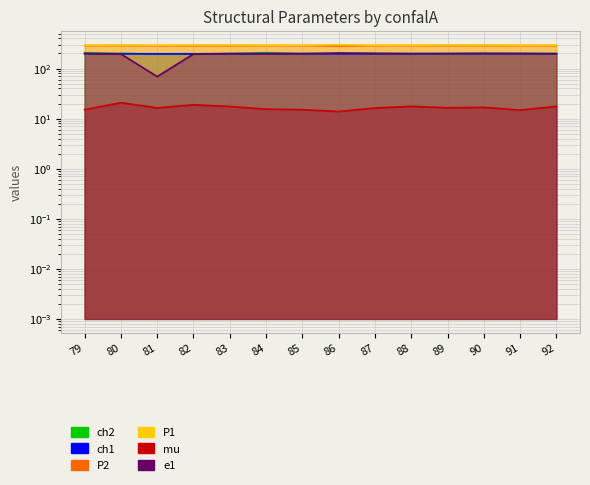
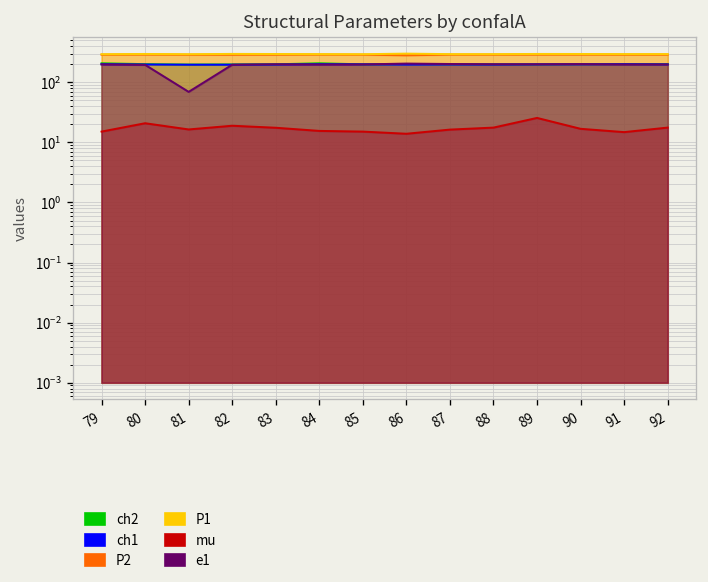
  {
    "mu": {
      "79": 15,
      "80": 21,
      "81": 16,
      "82": 19,
      "83": 18,
      "84": 16,
      "85": 15,
      "86": 14,
      "87": 16,
      "88": 18,
-     "89": 17,
+     "89": 30,
      "90": 17,
      "91": 15,
      "92": 18
    },
    "e1": {
      "81": 70
    }
  }
